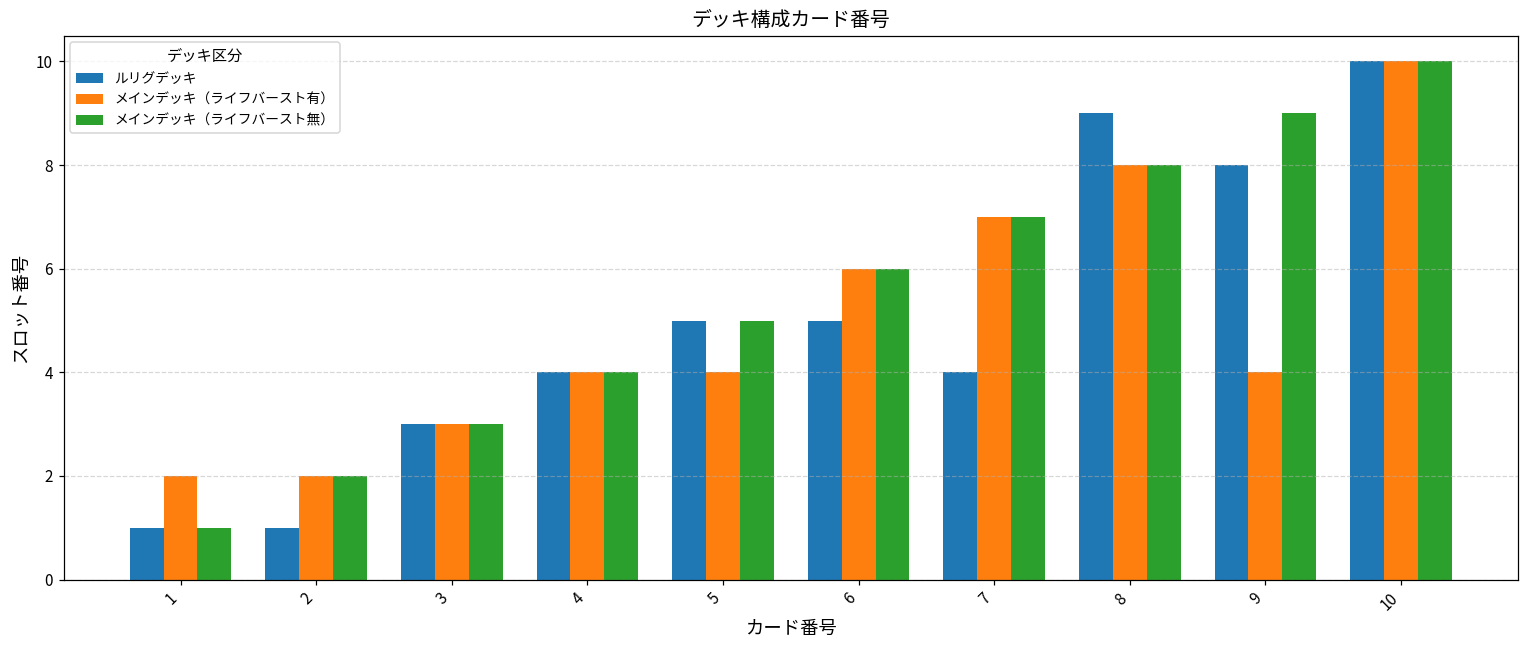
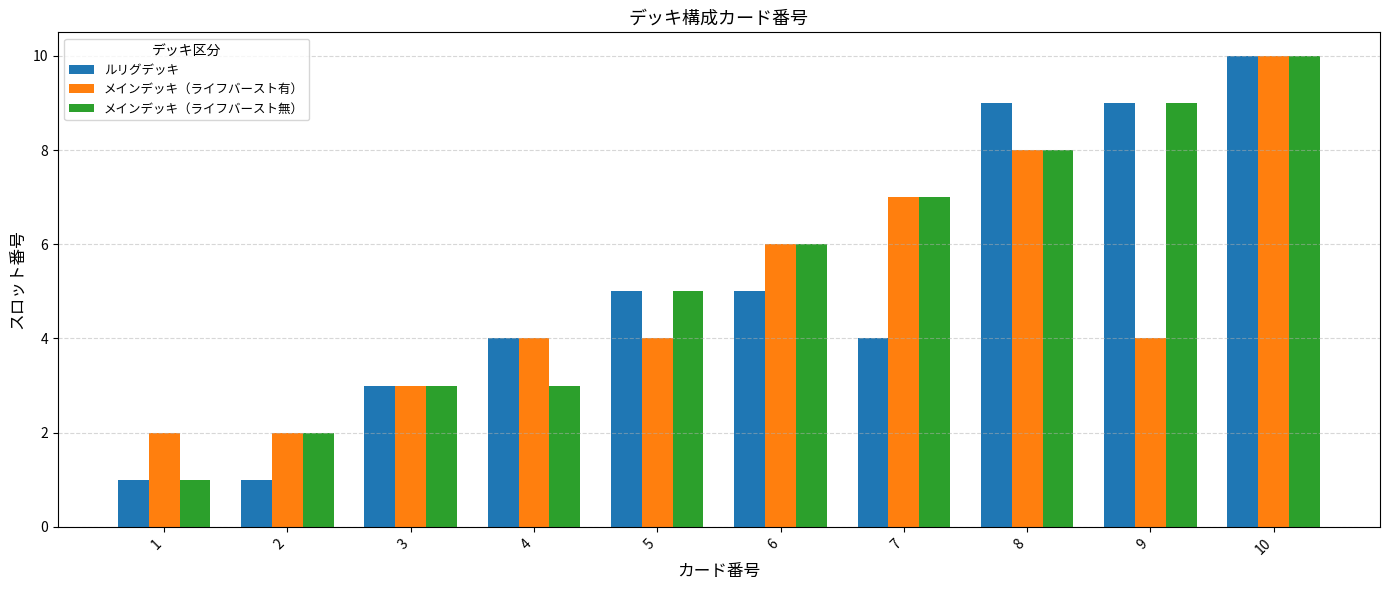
  {
    "ルリグデッキ": {
      "1": 1,
      "2": 1,
      "3": 3,
      "4": 4,
      "5": 5,
      "6": 5,
      "7": 4,
      "8": 9,
-     "9": 8,
+     "9": 9,
      "10": 10
    },
    "メインデッキ（ライフバースト有）": {
      "1": 2,
      "2": 2,
      "3": 3,
      "4": 4,
      "5": 4,
      "6": 6,
      "7": 7,
      "8": 8,
      "9": 4,
      "10": 10
    },
    "メインデッキ（ライフバースト無）": {
      "1": 1,
      "2": 2,
      "3": 3,
-     "4": 4,
+     "4": 3,
      "5": 5,
      "6": 6,
      "7": 7,
      "8": 8,
      "9": 9,
      "10": 10
    }
  }
